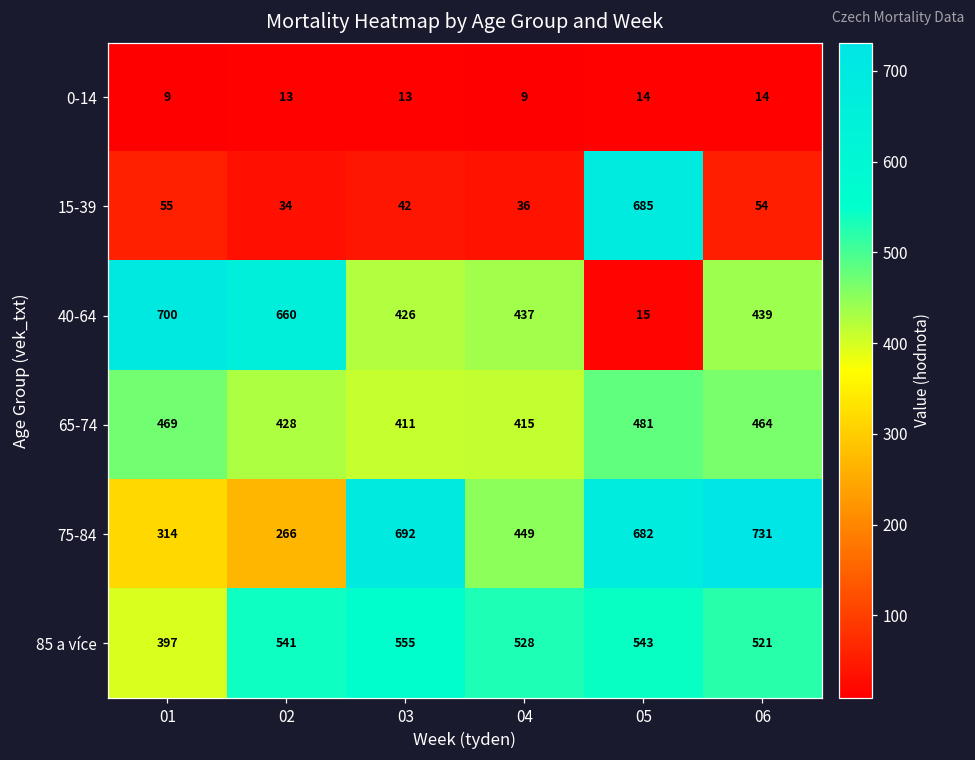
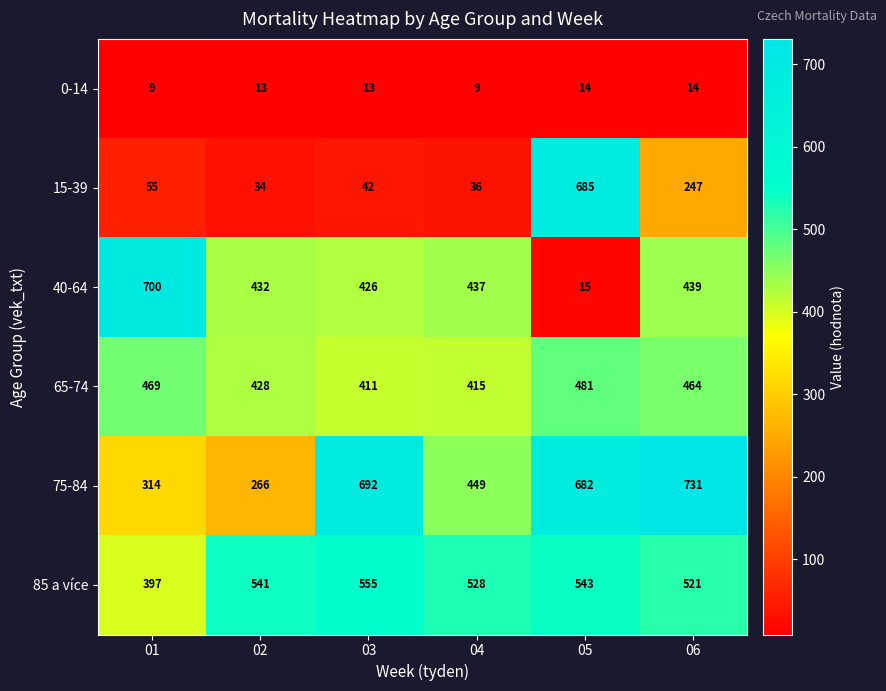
  {
    "0-14": {
      "01": 9,
      "02": 13,
      "03": 13,
      "04": 9,
      "05": 14,
      "06": 14
    },
    "15-39": {
      "01": 55,
      "02": 34,
      "03": 42,
      "04": 36,
      "05": 685,
-     "06": 54
+     "06": 247
    },
    "40-64": {
      "01": 700,
-     "02": 660,
+     "02": 432,
      "03": 426,
      "04": 437,
      "05": 15,
      "06": 439
    },
    "65-74": {
      "01": 469,
      "02": 428,
      "03": 411,
      "04": 415,
      "05": 481,
      "06": 464
    },
    "75-84": {
      "01": 314,
      "02": 266,
      "03": 692,
      "04": 449,
      "05": 682,
      "06": 731
    },
    "85 a více": {
      "01": 397,
      "02": 541,
      "03": 555,
      "04": 528,
      "05": 543,
      "06": 521
    }
  }
